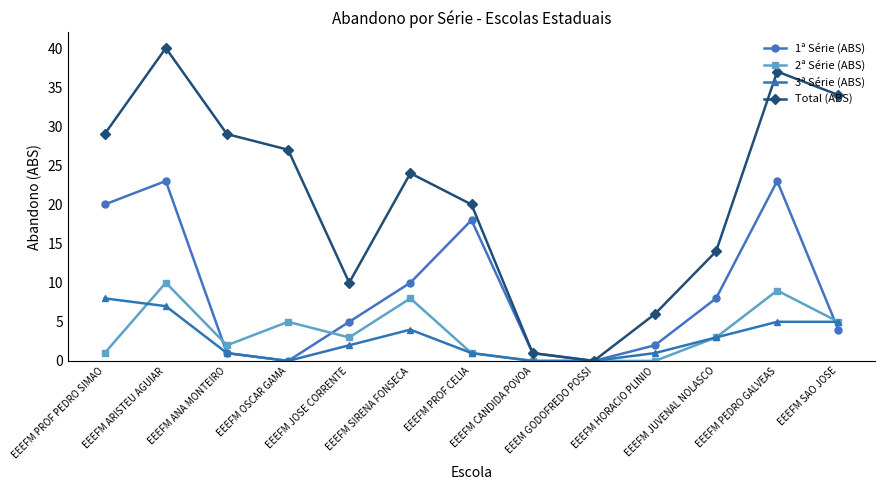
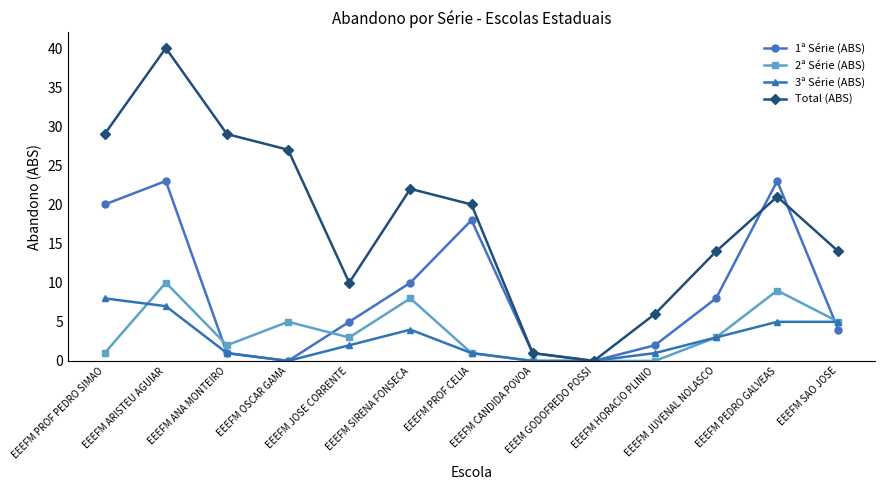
  {
    "Total (ABS)": {
      "EEEFM PROF PEDRO SIMAO": 29,
      "EEEFM ARISTEU AGUIAR": 40,
      "EEEFM ANA MONTEIRO": 29,
      "EEEFM OSCAR GAMA": 27,
      "EEEFM JOSE CORRENTE": 10,
-     "EEEFM SIRENA FONSECA": 24,
+     "EEEFM SIRENA FONSECA": 22,
      "EEEFM PROF CELIA": 20,
      "EEEFM HORACIO PLINIO": 6,
      "EEEFM JUVENAL NOLASCO": 14,
-     "EEEFM PEDRO GALVEAS": 37,
-     "EEEFM SAO JOSE": 34
+     "EEEFM PEDRO GALVEAS": 21,
+     "EEEFM SAO JOSE": 14
    }
  }
